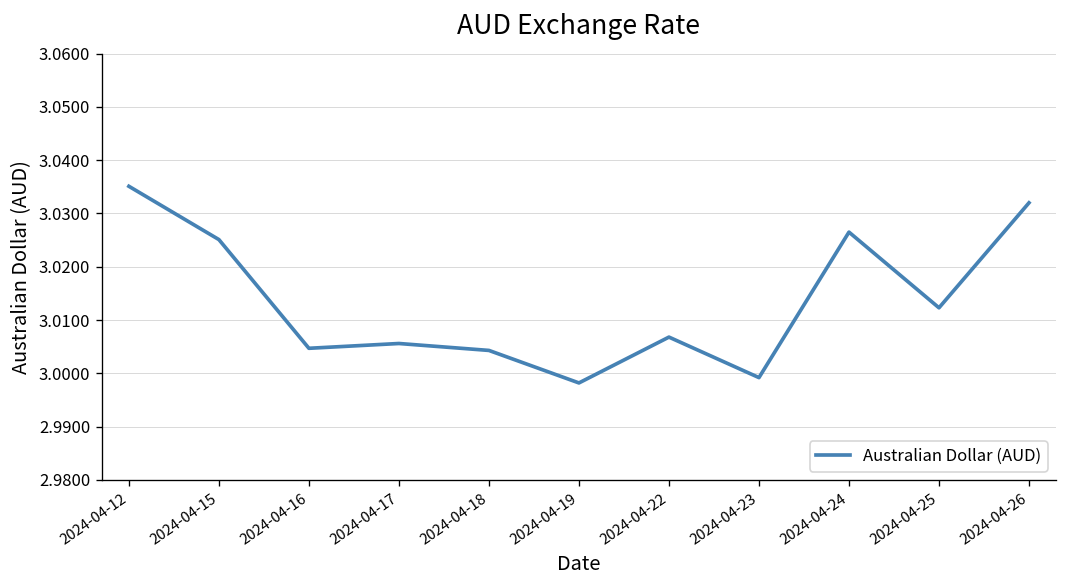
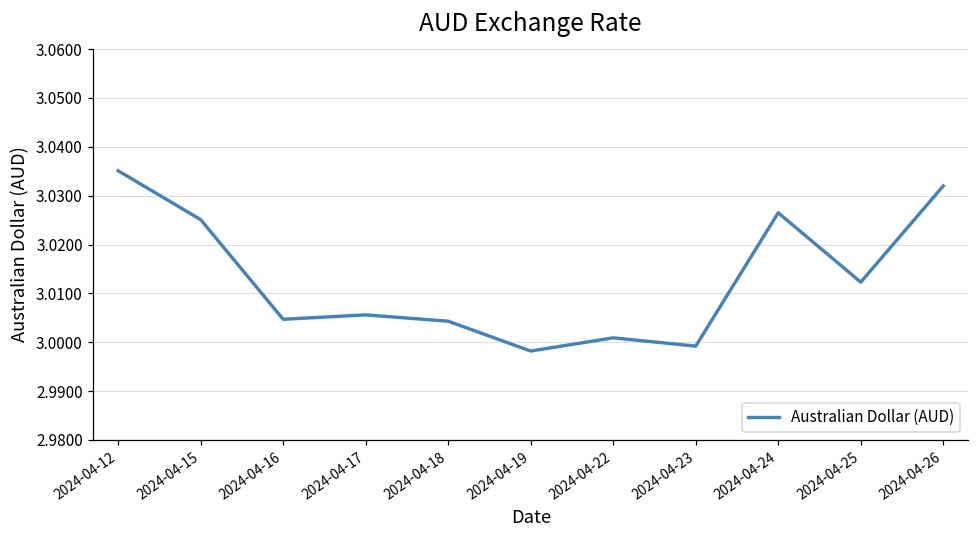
  {
    "2024-04-12": 3.035,
    "2024-04-15": 3.025,
    "2024-04-16": 3.005,
    "2024-04-17": 3.006,
    "2024-04-18": 3.004,
    "2024-04-19": 2.998,
-   "2024-04-22": 3.007,
+   "2024-04-22": 3.001,
    "2024-04-23": 2.999,
    "2024-04-24": 3.027,
    "2024-04-25": 3.012,
    "2024-04-26": 3.032
  }
